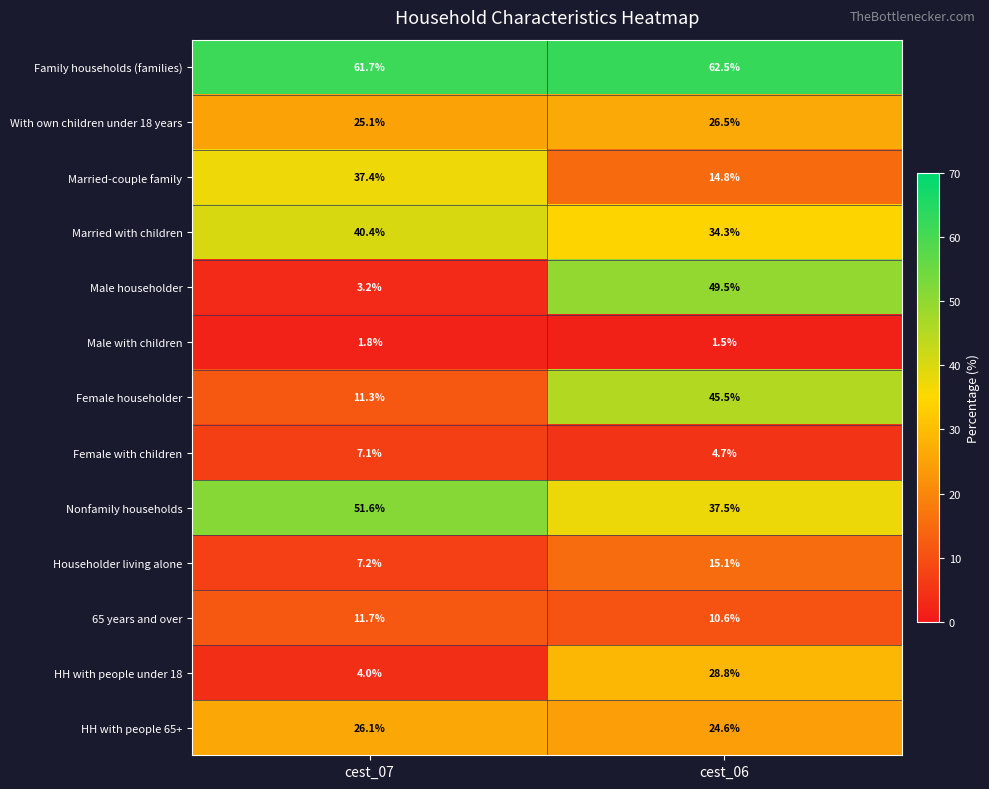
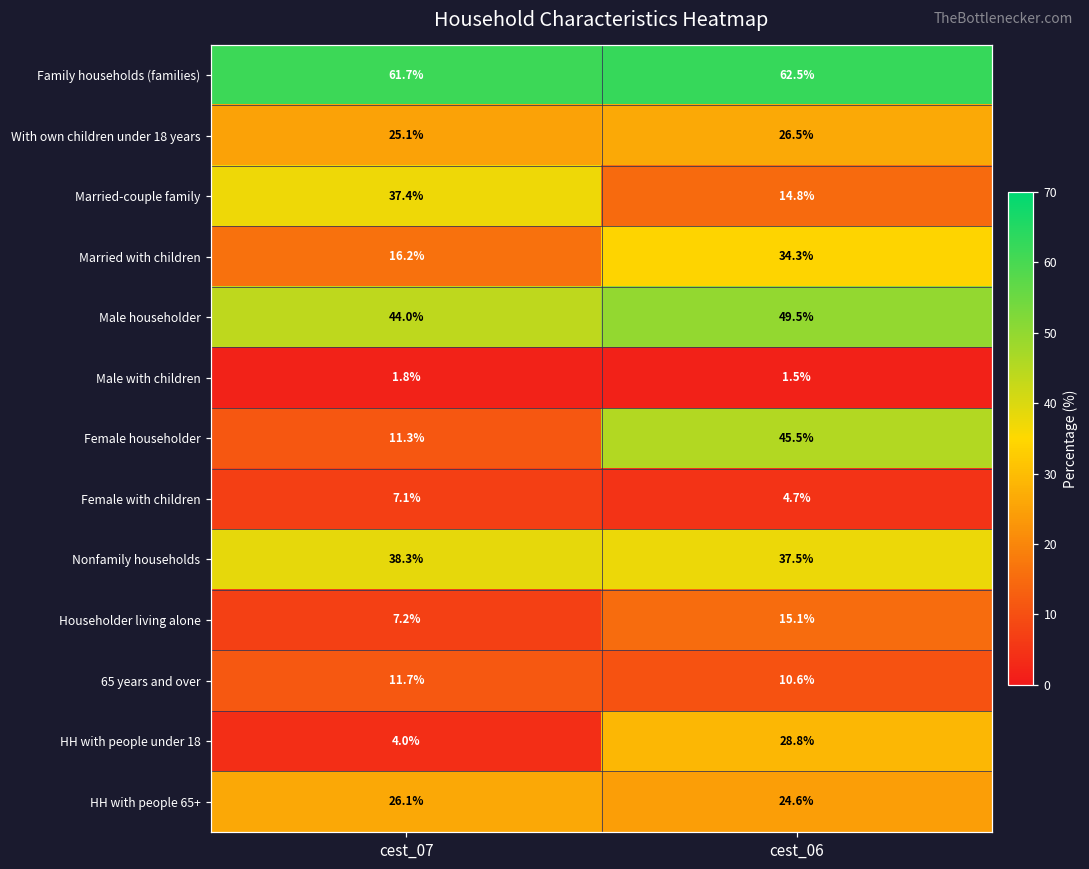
  {
    "Family households (families)": {
      "cest_07": "61.7%",
      "cest_06": "62.5%"
    },
    "With own children under 18 years": {
      "cest_07": "25.1%",
      "cest_06": "26.5%"
    },
    "Married-couple family": {
      "cest_07": "37.4%",
      "cest_06": "14.8%"
    },
    "Married with children": {
-     "cest_07": "40.4%",
+     "cest_07": "16.2%",
      "cest_06": "34.3%"
    },
    "Male householder": {
-     "cest_07": "3.2%",
+     "cest_07": "44.0%",
      "cest_06": "49.5%"
    },
    "Male with children": {
      "cest_07": "1.8%",
      "cest_06": "1.5%"
    },
    "Female householder": {
      "cest_07": "11.3%",
      "cest_06": "45.5%"
    },
    "Female with children": {
      "cest_07": "7.1%",
      "cest_06": "4.7%"
    },
    "Nonfamily households": {
-     "cest_07": "51.6%",
+     "cest_07": "38.3%",
      "cest_06": "37.5%"
    },
    "Householder living alone": {
      "cest_07": "7.2%",
      "cest_06": "15.1%"
    },
    "65 years and over": {
      "cest_07": "11.7%",
      "cest_06": "10.6%"
    },
    "HH with people under 18": {
      "cest_07": "4.0%",
      "cest_06": "28.8%"
    },
    "HH with people 65+": {
      "cest_07": "26.1%",
      "cest_06": "24.6%"
    }
  }
